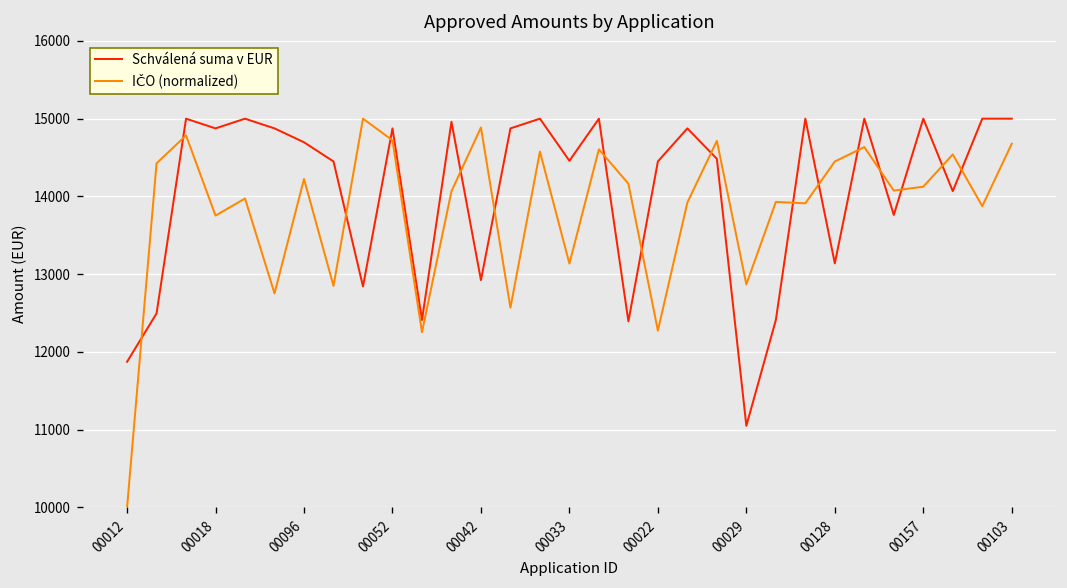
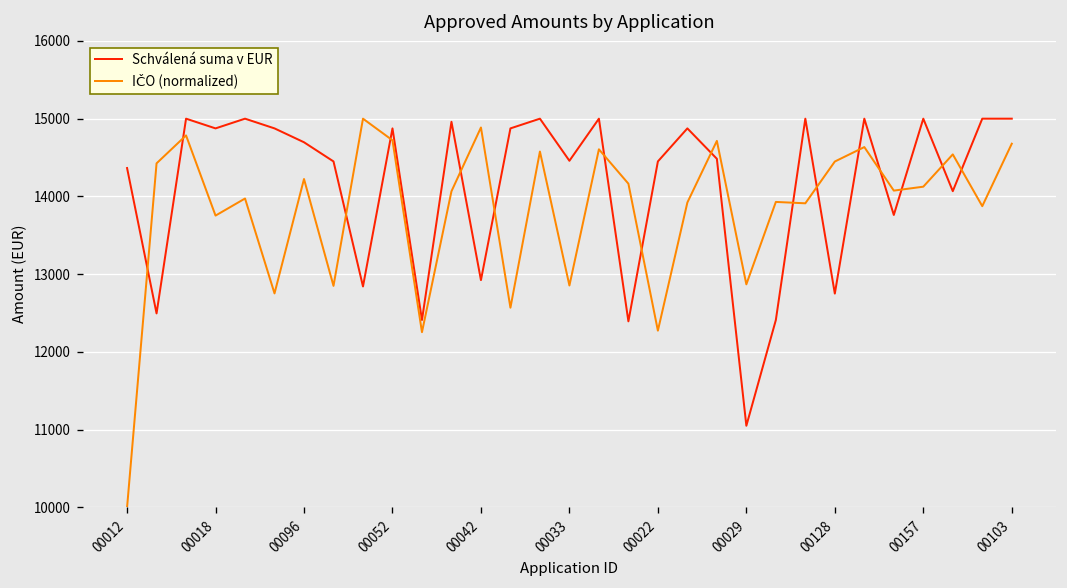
  {
    "Schválená suma v EUR": {
-     "00012": 11900,
+     "00012": 14400,
      "00018": 14900,
      "00096": 14700,
      "00052": 14900,
      "00042": 12900,
      "00033": 14500,
      "00022": 14500,
      "00029": 11100,
-     "00128": 13100,
+     "00128": 12800,
      "00157": 15000,
      "00103": 15000
    },
    "IČO (normalized)": {
      "00012": 10000,
      "00018": 13800,
      "00096": 14200,
      "00052": 14700,
      "00042": 14900,
-     "00033": 13100,
+     "00033": 12900,
      "00022": 12300,
      "00029": 12900,
      "00128": 14400,
      "00157": 14100,
      "00103": 14700
    }
  }
